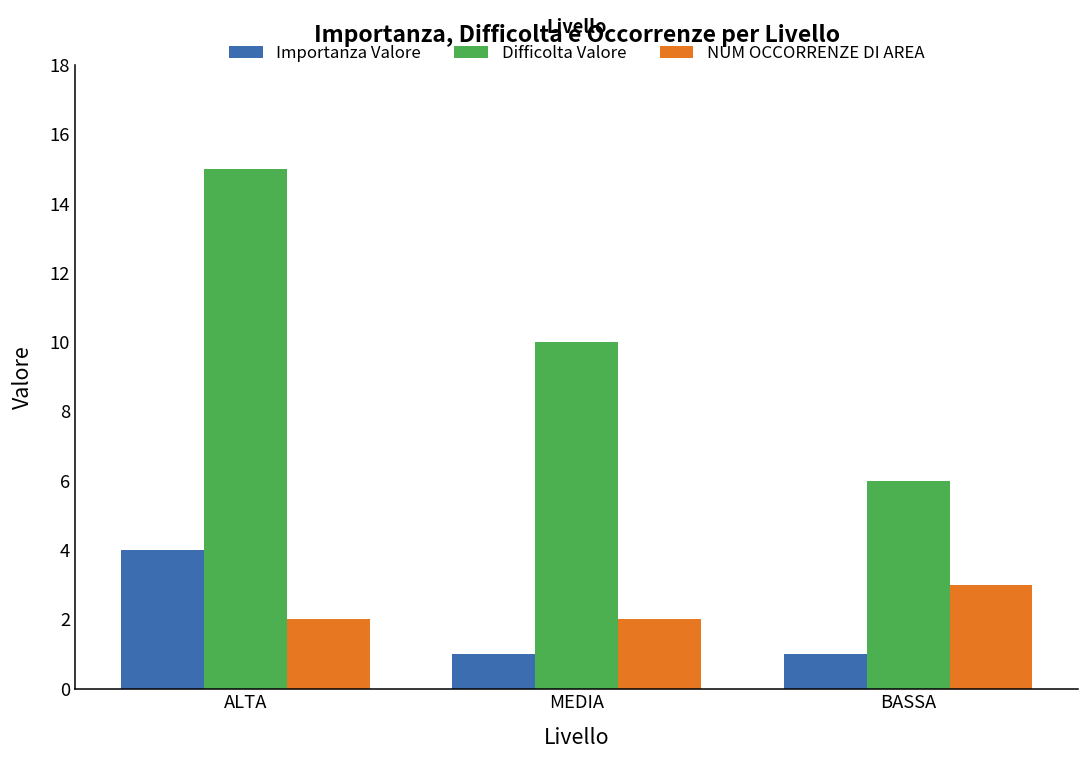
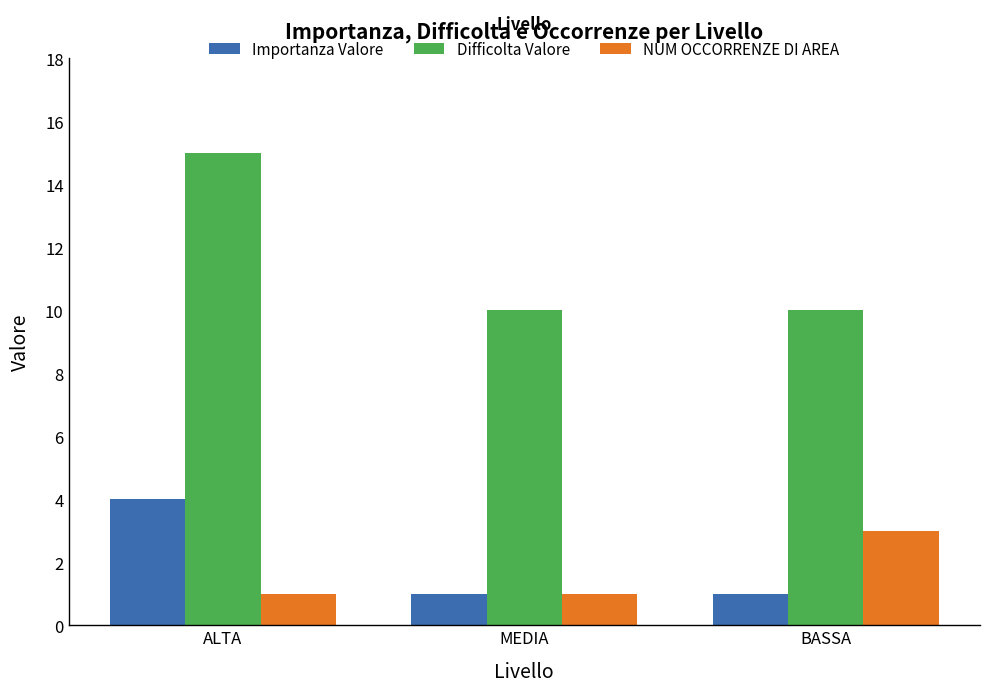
  {
    "Importanza Valore": {
      "ALTA": 4,
      "MEDIA": 1,
      "BASSA": 1
    },
    "Difficolta Valore": {
      "ALTA": 15,
      "MEDIA": 10,
-     "BASSA": 6
+     "BASSA": 10
    },
    "NUM OCCORRENZE DI AREA": {
-     "ALTA": 2,
-     "MEDIA": 2,
+     "ALTA": 1,
+     "MEDIA": 1,
      "BASSA": 3
    }
  }
